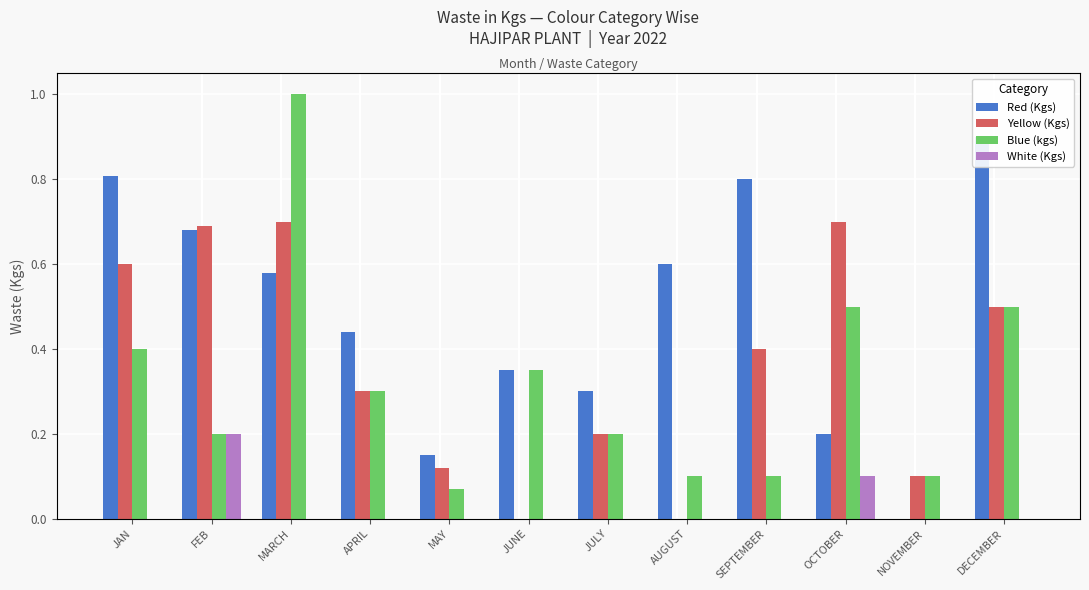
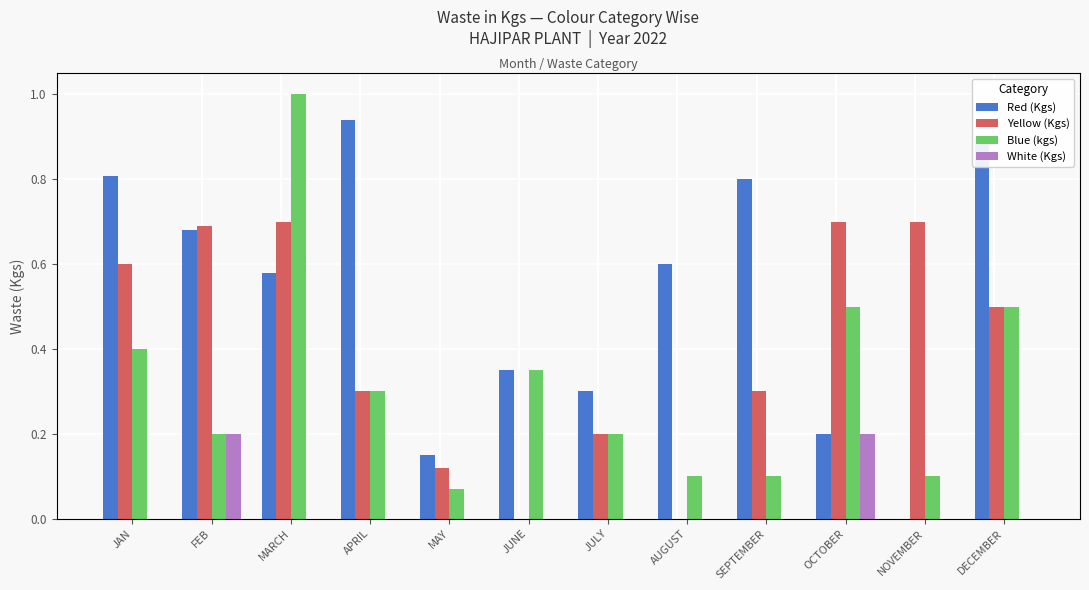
  {
    "Red (Kgs)": {
      "JAN": 0.81,
      "FEB": 0.68,
      "MARCH": 0.58,
-     "APRIL": 0.44,
+     "APRIL": 0.94,
      "MAY": 0.15,
      "JUNE": 0.35,
      "JULY": 0.30,
      "AUGUST": 0.60,
      "SEPTEMBER": 0.80,
      "OCTOBER": 0.20,
      "NOVEMBER": 0.00
    },
    "Yellow (Kgs)": {
      "JAN": 0.6,
      "FEB": 0.69,
      "MARCH": 0.7,
      "APRIL": 0.3,
      "MAY": 0.12,
      "JUNE": 0.0,
      "JULY": 0.2,
      "AUGUST": 0.0,
-     "SEPTEMBER": 0.4,
+     "SEPTEMBER": 0.3,
      "OCTOBER": 0.7,
-     "NOVEMBER": 0.1,
+     "NOVEMBER": 0.7,
      "DECEMBER": 0.5
    },
    "Blue (kgs)": {
      "JAN": 0.40,
      "FEB": 0.20,
      "MARCH": 1.00,
      "APRIL": 0.30,
      "MAY": 0.07,
      "JUNE": 0.35,
      "JULY": 0.20,
      "AUGUST": 0.10,
      "SEPTEMBER": 0.10,
      "OCTOBER": 0.50,
      "NOVEMBER": 0.10,
      "DECEMBER": 0.50
    },
    "White (Kgs)": {
      "JAN": 0.0,
      "FEB": 0.2,
      "MARCH": 0.0,
      "APRIL": 0.0,
      "MAY": 0.0,
      "JUNE": 0.0,
      "JULY": 0.0,
      "AUGUST": 0.0,
      "SEPTEMBER": 0.0,
-     "OCTOBER": 0.1,
+     "OCTOBER": 0.2,
      "NOVEMBER": 0.0,
      "DECEMBER": 0.0
    }
  }
